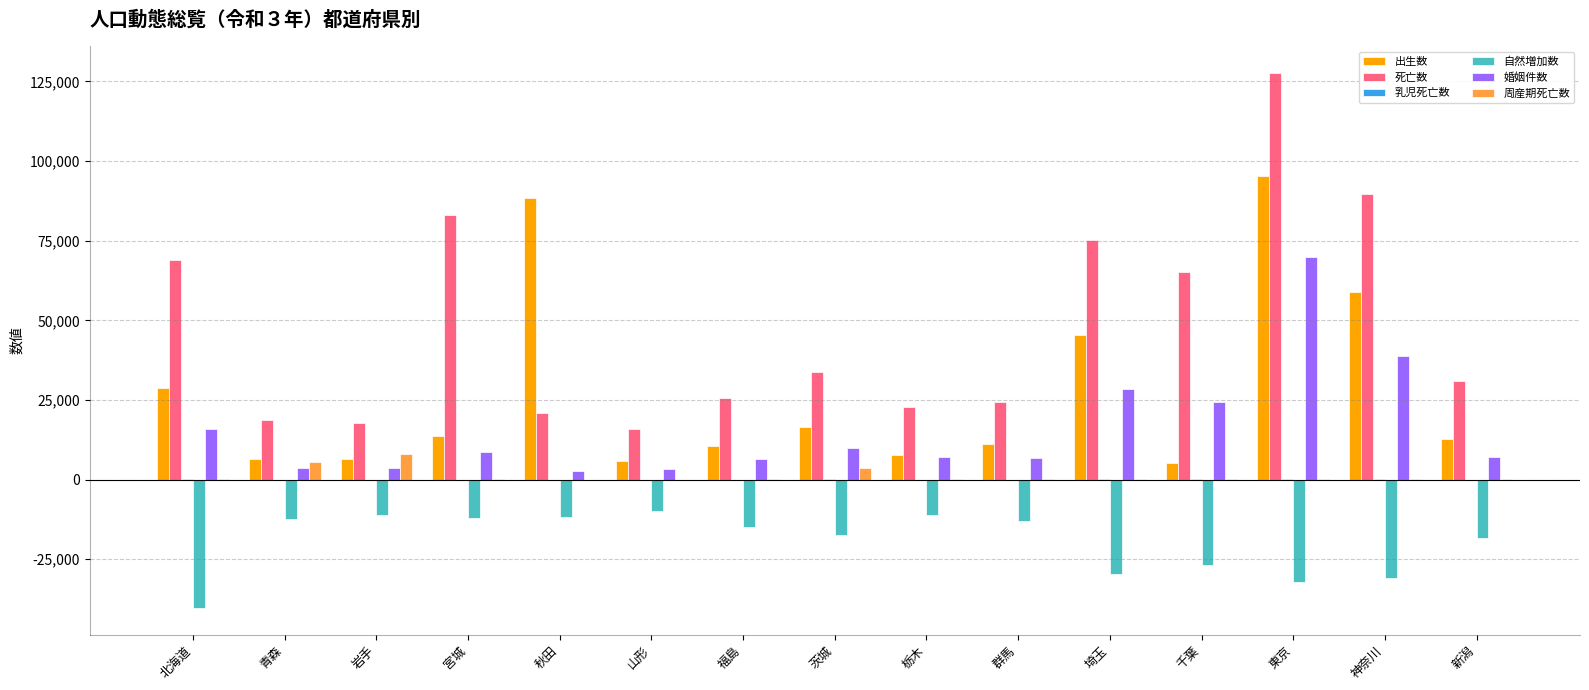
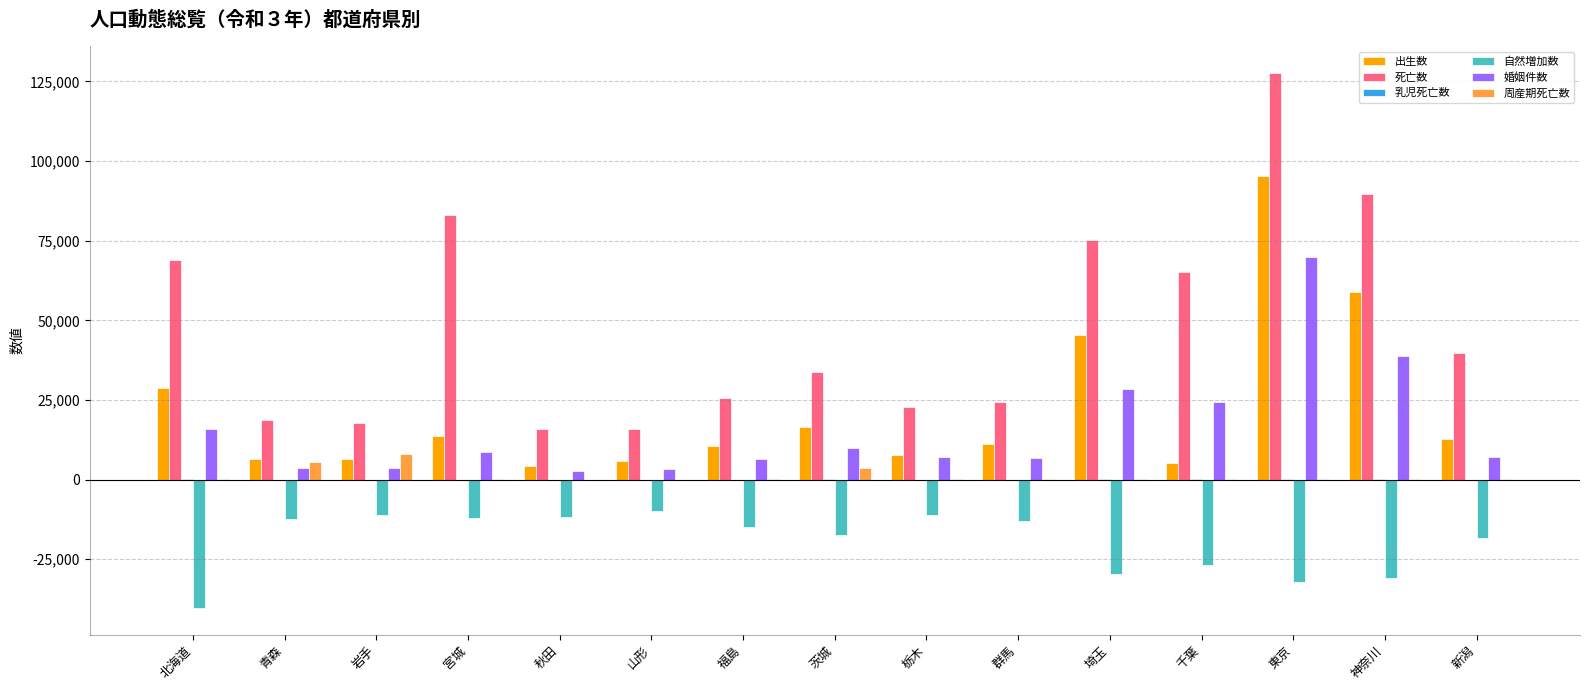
  {
    "出生数": {
      "北海道": "29,000",
      "青森": "7,000",
      "岩手": "6,000",
      "宮城": "14,000",
-     "秋田": "88,000",
+     "秋田": "4,000",
      "山形": "6,000",
      "福島": "11,000",
      "茨城": "17,000",
      "栃木": "8,000",
      "群馬": "11,000",
      "埼玉": "45,000",
      "千葉": "5,000",
      "東京": "95,000",
      "神奈川": "59,000",
      "新潟": "13,000"
    },
    "死亡数": {
      "北海道": "69,000",
      "青森": "19,000",
      "岩手": "18,000",
      "宮城": "83,000",
-     "秋田": "21,000",
+     "秋田": "16,000",
      "山形": "16,000",
      "福島": "26,000",
      "茨城": "34,000",
      "栃木": "23,000",
      "群馬": "24,000",
      "埼玉": "75,000",
      "千葉": "65,000",
      "東京": "128,000",
      "神奈川": "90,000",
-     "新潟": "31,000"
+     "新潟": "40,000"
    },
    "婚姻件数": {
      "北海道": "16,000",
      "青森": "4,000",
      "岩手": "4,000",
      "宮城": "9,000",
      "秋田": "3,000",
      "山形": "3,000",
      "福島": "6,000",
      "茨城": "10,000",
      "栃木": "7,000",
      "群馬": "7,000",
      "埼玉": "28,000",
      "千葉": "24,000",
      "東京": "70,000",
      "神奈川": "39,000",
      "新潟": "7,000"
    },
    "周産期死亡数": {
      "青森": "5,000",
      "岩手": "8,000",
      "茨城": "4,000"
    }
  }
